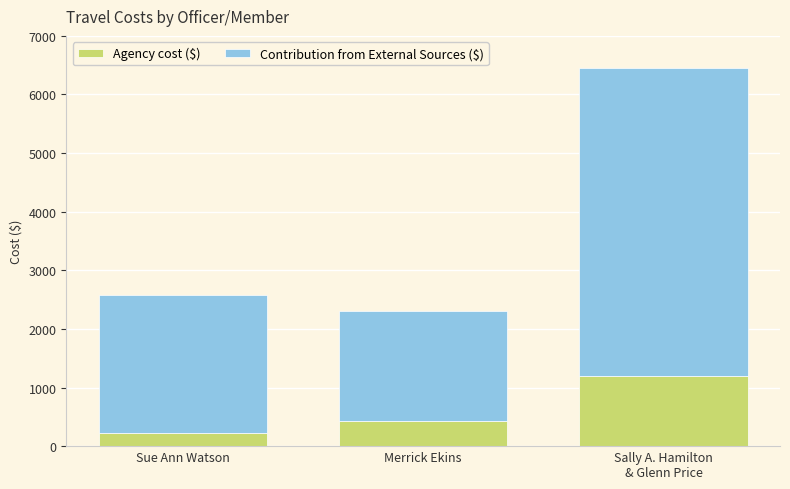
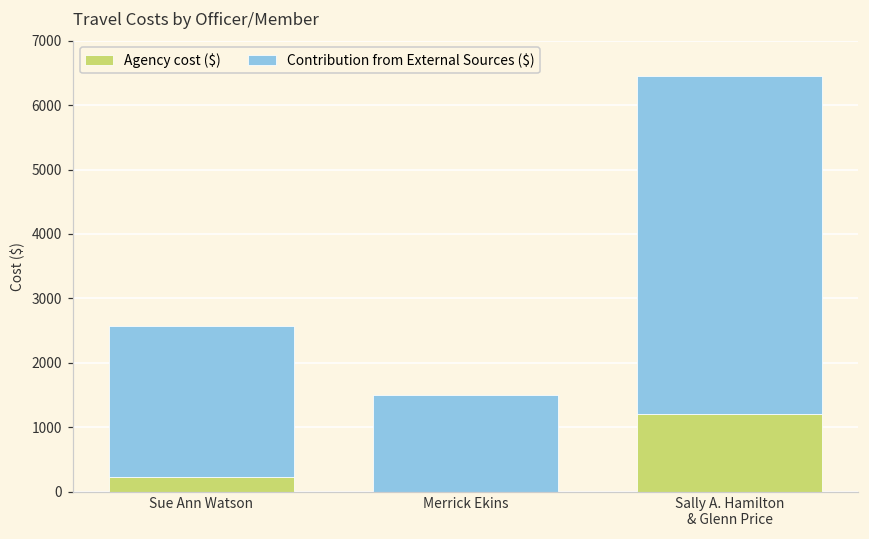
  {
    "Agency cost ($)": {
      "Sue Ann Watson": 200,
-     "Merrick Ekins": 400,
+     "Merrick Ekins": 0,
      "Sally A. Hamilton & Glenn Price": 1200
    },
    "Contribution from External Sources ($)": {
      "Sue Ann Watson": 2300,
-     "Merrick Ekins": 1900,
+     "Merrick Ekins": 1500,
      "Sally A. Hamilton & Glenn Price": 5300
    }
  }
